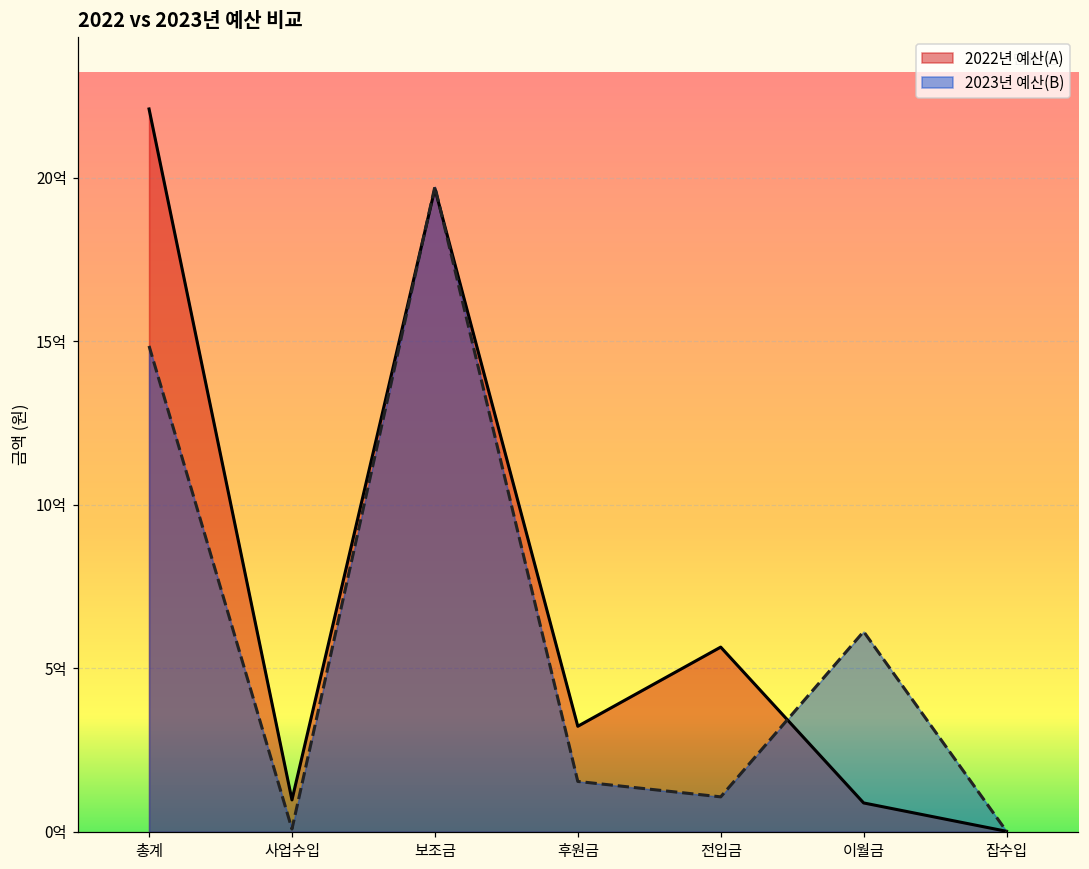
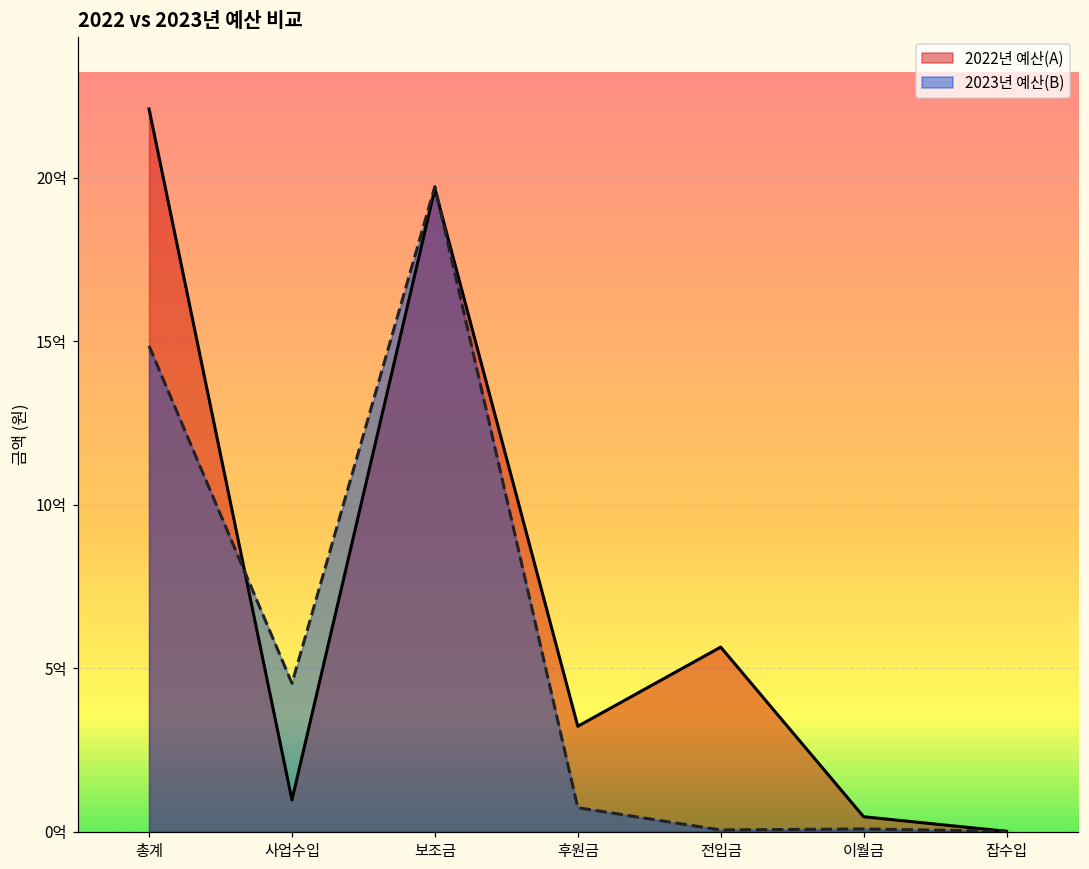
  {
    "2022년 예산(A)": {
      "총계": "22.1억",
      "사업수입": "1.0억",
      "후원금": "3.2억",
      "전입금": "5.7억",
-     "이월금": "0.9억"
+     "이월금": "0.5억"
    },
    "2023년 예산(B)": {
      "총계": "14.9억",
-     "사업수입": "0.1억",
-     "후원금": "1.5억",
-     "전입금": "1.1억",
-     "이월금": "6.1억"
+     "사업수입": "4.5억",
+     "후원금": "0.7억",
+     "전입금": "0.1억",
+     "이월금": "0.1억"
    }
  }
